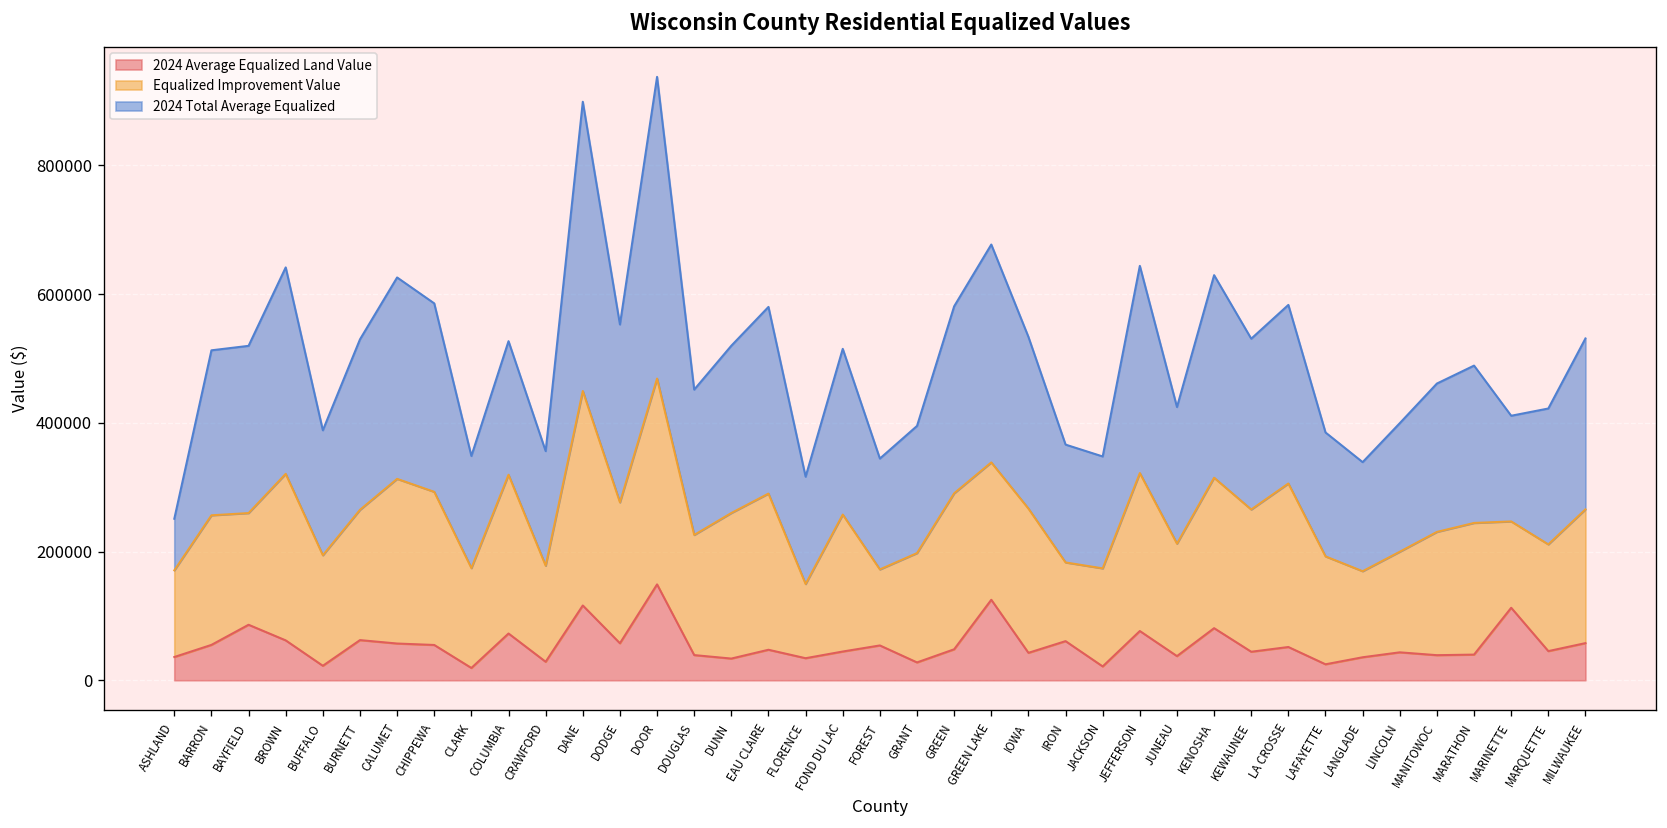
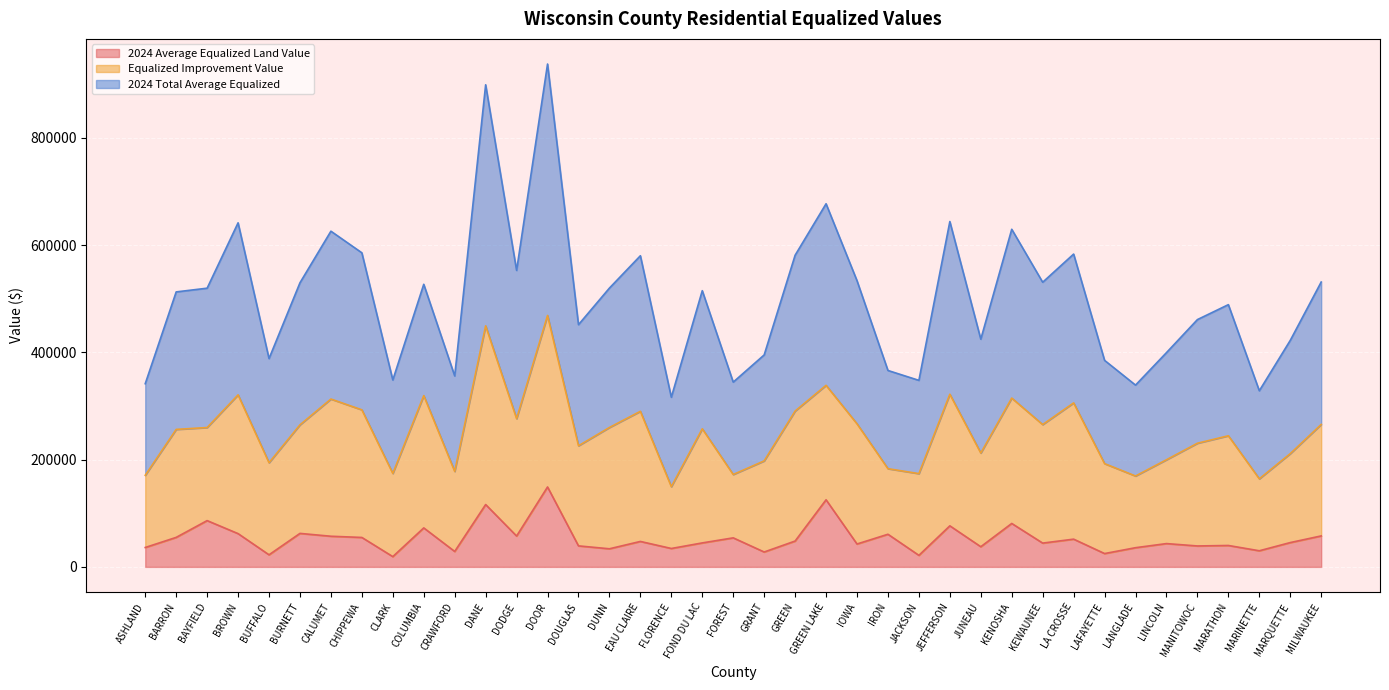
  {
    "2024 Average Equalized Land Value": {
      "ASHLAND": 40000,
      "BARRON": 60000,
      "BAYFIELD": 90000,
      "BROWN": 60000,
      "BUFFALO": 20000,
      "BURNETT": 60000,
      "CALUMET": 60000,
      "CHIPPEWA": 50000,
      "CLARK": 20000,
      "COLUMBIA": 70000,
      "CRAWFORD": 30000,
      "DANE": 120000,
      "DODGE": 60000,
      "DOOR": 150000,
      "DOUGLAS": 40000,
      "DUNN": 30000,
      "EAU CLAIRE": 50000,
      "FLORENCE": 30000,
      "FOND DU LAC": 40000,
      "FOREST": 50000,
      "GRANT": 30000,
      "GREEN": 50000,
      "GREEN LAKE": 130000,
      "IOWA": 40000,
      "IRON": 60000,
      "JACKSON": 20000,
      "JEFFERSON": 80000,
      "JUNEAU": 40000,
      "KENOSHA": 80000,
      "KEWAUNEE": 40000,
      "LA CROSSE": 50000,
      "LAFAYETTE": 20000,
      "LANGLADE": 40000,
      "LINCOLN": 40000,
      "MANITOWOC": 40000,
      "MARATHON": 40000,
-     "MARINETTE": 110000,
+     "MARINETTE": 30000,
      "MARQUETTE": 50000,
      "MILWAUKEE": 60000
    },
    "Equalized Improvement Value": {
      "ASHLAND": 130000,
      "BARRON": 200000,
      "BAYFIELD": 170000,
      "BROWN": 260000,
      "BUFFALO": 170000,
      "BURNETT": 200000,
      "CALUMET": 260000,
      "CHIPPEWA": 240000,
      "CLARK": 160000,
      "COLUMBIA": 250000,
      "CRAWFORD": 150000,
      "DANE": 330000,
      "DODGE": 220000,
      "DOOR": 320000,
      "DOUGLAS": 190000,
      "DUNN": 230000,
      "EAU CLAIRE": 240000,
      "FLORENCE": 120000,
      "FOND DU LAC": 210000,
      "FOREST": 120000,
      "GRANT": 170000,
      "GREEN": 240000,
      "GREEN LAKE": 210000,
      "IOWA": 220000,
      "IRON": 120000,
      "JACKSON": 150000,
      "JEFFERSON": 250000,
      "JUNEAU": 170000,
      "KENOSHA": 230000,
      "KEWAUNEE": 220000,
      "LA CROSSE": 250000,
      "LAFAYETTE": 170000,
      "LANGLADE": 130000,
      "LINCOLN": 160000,
      "MANITOWOC": 190000,
      "MARATHON": 200000,
      "MARINETTE": 130000,
      "MARQUETTE": 170000,
      "MILWAUKEE": 210000
    },
    "2024 Total Average Equalized": {
-     "ASHLAND": 80000,
+     "ASHLAND": 170000,
      "BARRON": 260000,
      "BAYFIELD": 260000,
      "BROWN": 320000,
      "BUFFALO": 190000,
      "BURNETT": 260000,
      "CALUMET": 310000,
      "CHIPPEWA": 290000,
      "CLARK": 170000,
      "COLUMBIA": 210000,
      "CRAWFORD": 180000,
      "DANE": 450000,
      "DODGE": 280000,
      "DOOR": 470000,
      "DOUGLAS": 230000,
      "DUNN": 260000,
      "EAU CLAIRE": 290000,
      "FLORENCE": 170000,
      "FOND DU LAC": 260000,
      "FOREST": 170000,
      "GRANT": 200000,
      "GREEN": 290000,
      "GREEN LAKE": 340000,
      "IOWA": 270000,
      "IRON": 180000,
      "JACKSON": 170000,
      "JEFFERSON": 320000,
      "JUNEAU": 210000,
      "KENOSHA": 310000,
      "KEWAUNEE": 270000,
      "LA CROSSE": 280000,
      "LAFAYETTE": 190000,
      "LANGLADE": 170000,
      "LINCOLN": 200000,
      "MANITOWOC": 230000,
      "MARATHON": 240000,
      "MARINETTE": 160000,
      "MARQUETTE": 210000,
      "MILWAUKEE": 270000
    }
  }
